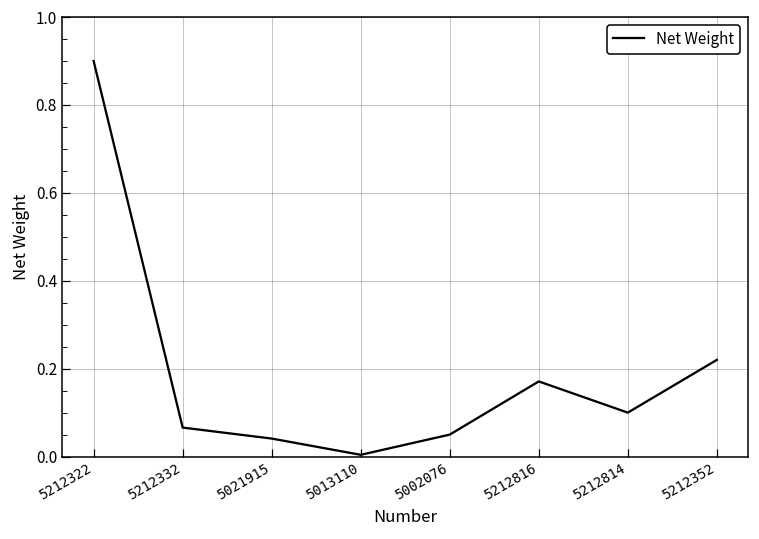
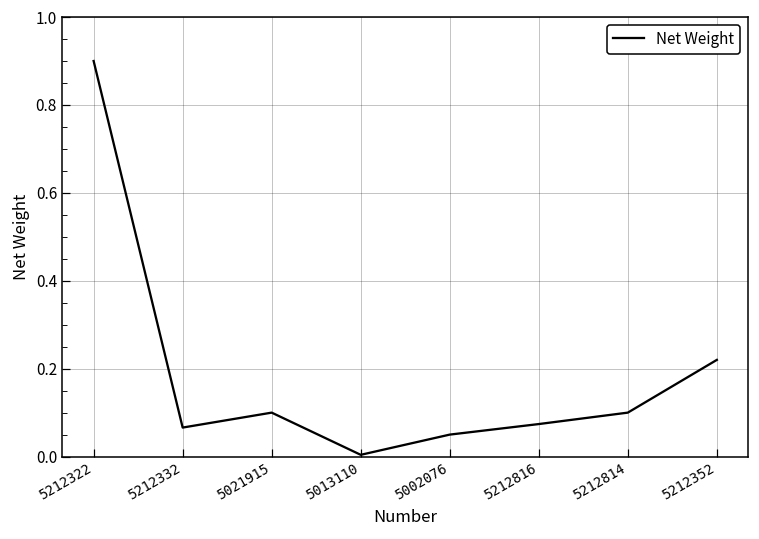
  {
    "5212322": 0.90,
    "5212332": 0.07,
-   "5021915": 0.04,
+   "5021915": 0.10,
    "5013110": 0.00,
    "5002076": 0.05,
-   "5212816": 0.17,
+   "5212816": 0.07,
    "5212814": 0.10,
    "5212352": 0.22
  }
